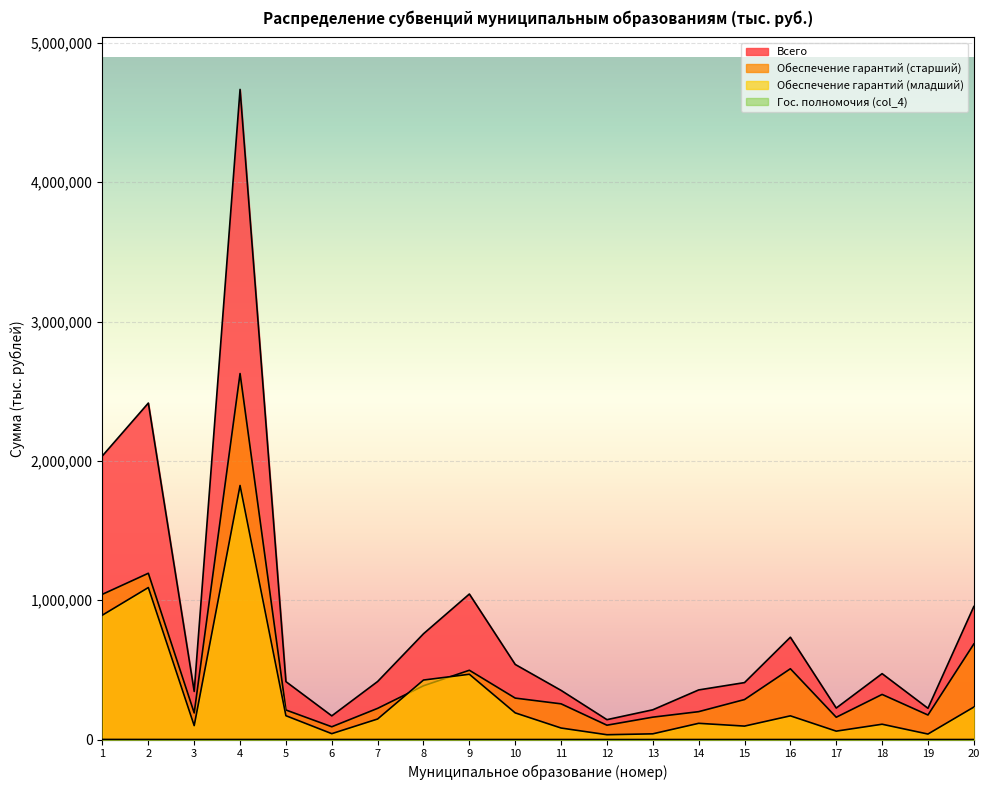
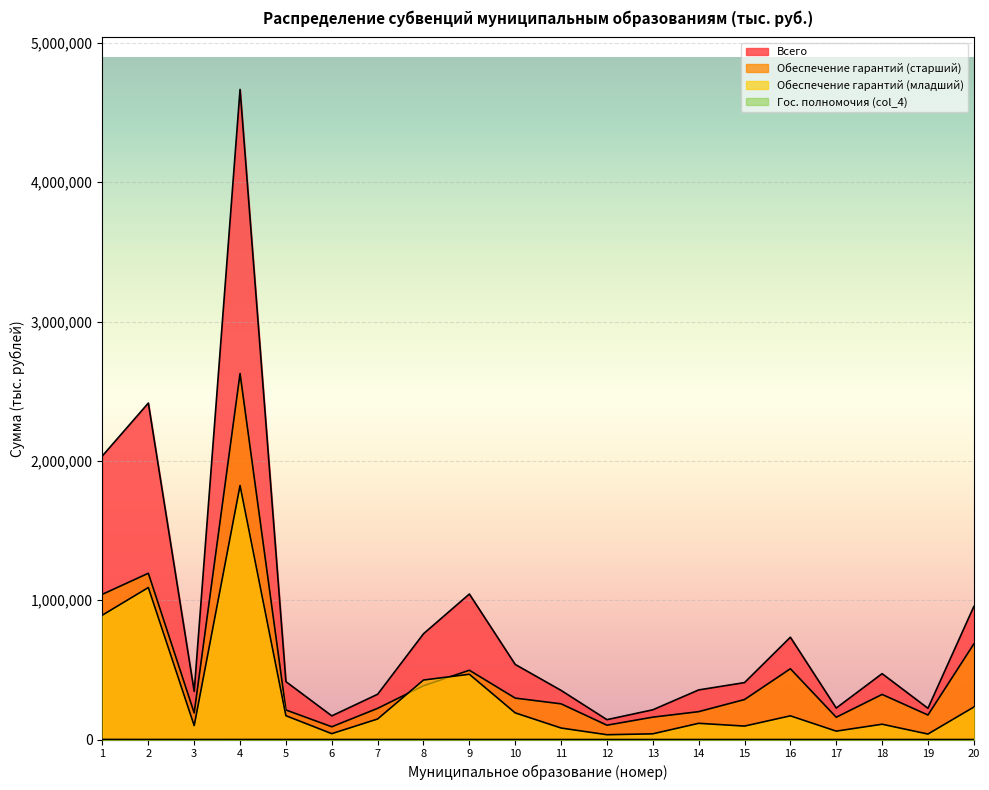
  {
    "Всего": {
      "1": "2,040,000",
      "2": "2,410,000",
      "3": "350,000",
      "4": "4,670,000",
      "5": "420,000",
      "6": "170,000",
-     "7": "420,000",
+     "7": "320,000",
      "8": "760,000",
      "9": "1,040,000",
      "10": "540,000",
      "11": "350,000",
      "12": "140,000",
      "13": "210,000",
      "14": "360,000",
      "15": "410,000",
      "16": "730,000",
      "17": "230,000",
      "18": "470,000",
      "19": "220,000",
      "20": "950,000"
    },
    "Обеспечение гарантий (старший)": {
      "1": "1,040,000",
      "2": "1,190,000",
      "3": "190,000",
      "4": "2,630,000",
      "5": "210,000",
      "6": "90,000",
      "7": "220,000",
      "8": "390,000",
      "9": "500,000",
      "10": "300,000",
      "11": "260,000",
      "12": "100,000",
      "13": "160,000",
      "14": "200,000",
      "15": "290,000",
      "16": "510,000",
      "17": "160,000",
      "18": "320,000",
      "19": "180,000",
      "20": "690,000"
    },
    "Обеспечение гарантий (младший)": {
      "1": "890,000",
      "2": "1,090,000",
      "3": "100,000",
      "4": "1,820,000",
      "5": "170,000",
      "6": "40,000",
      "7": "150,000",
      "8": "430,000",
      "9": "470,000",
      "10": "190,000",
      "11": "80,000",
      "12": "30,000",
      "13": "40,000",
      "14": "120,000",
      "15": "100,000",
      "16": "170,000",
      "17": "60,000",
      "18": "110,000",
      "19": "40,000",
      "20": "230,000"
    },
    "Гос. полномочия (col_4)": {
      "1": "0",
      "2": "0",
      "3": "0",
      "4": "0",
      "5": "0",
      "6": "0",
      "7": "0",
      "8": "0",
      "9": "0",
      "10": "0",
      "11": "0",
      "12": "0",
      "13": "0",
      "14": "0",
      "15": "0",
      "16": "0",
      "17": "0",
      "18": "0",
      "19": "0",
      "20": "0"
    }
  }
